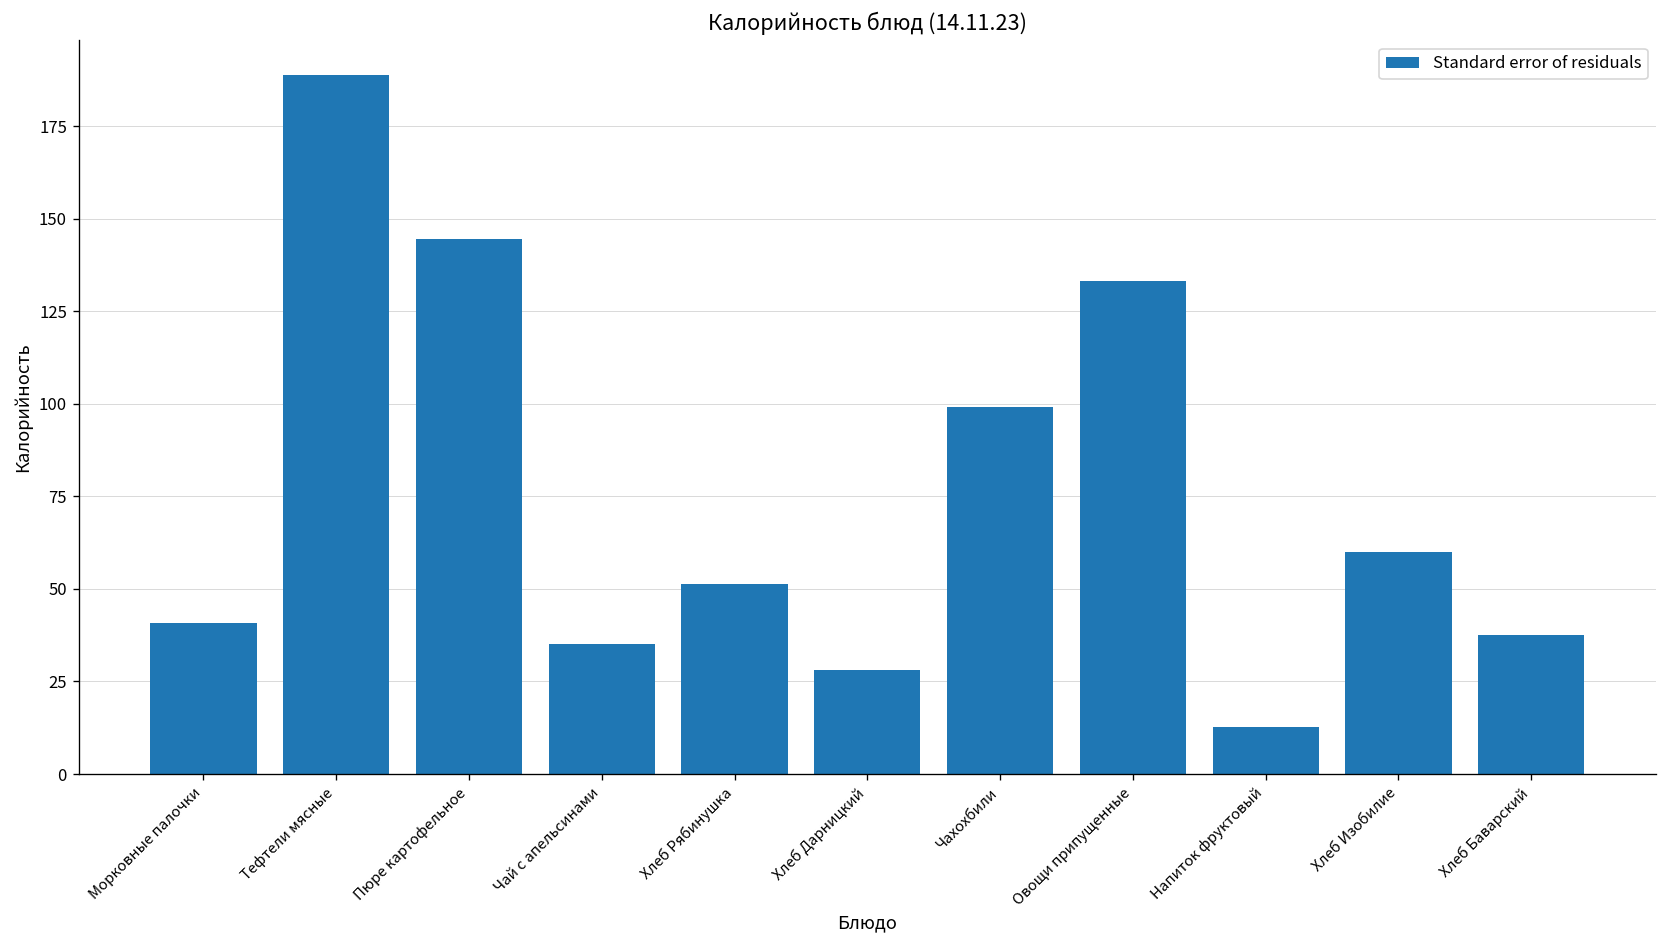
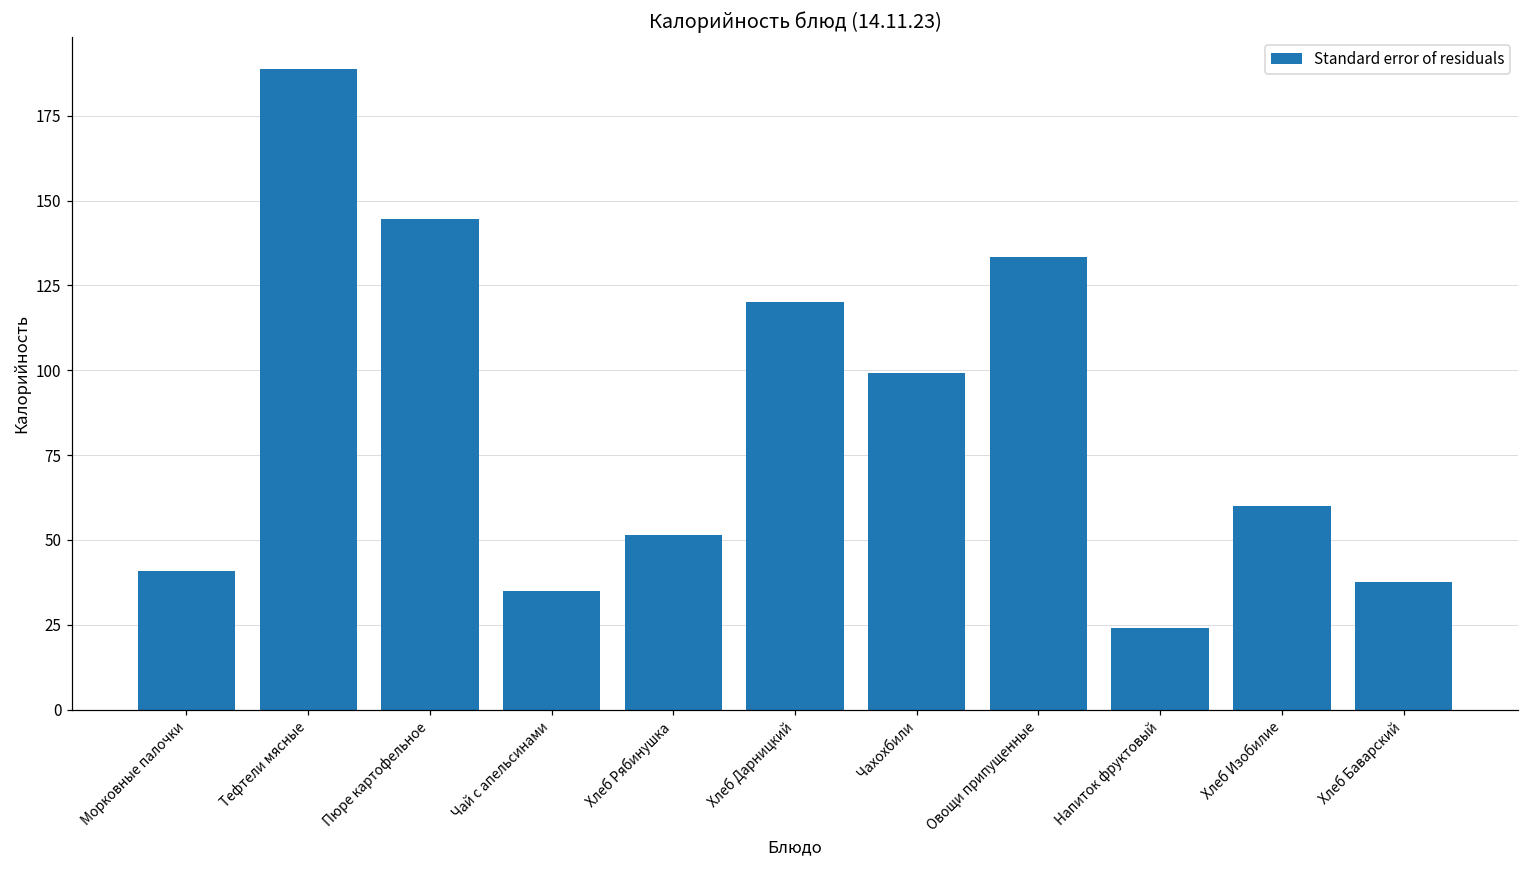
  {
    "Морковные палочки": 41,
    "Тефтели мясные": 189,
    "Пюре картофельное": 145,
    "Чай с апельсинами": 35,
    "Хлеб Рябинушка": 51,
-   "Хлеб Дарницкий": 28,
+   "Хлеб Дарницкий": 120,
    "Чахохбили": 99,
    "Овощи припущенные": 133,
-   "Напиток фруктовый": 13,
+   "Напиток фруктовый": 24,
    "Хлеб Изобилие": 60,
    "Хлеб Баварский": 38
  }
